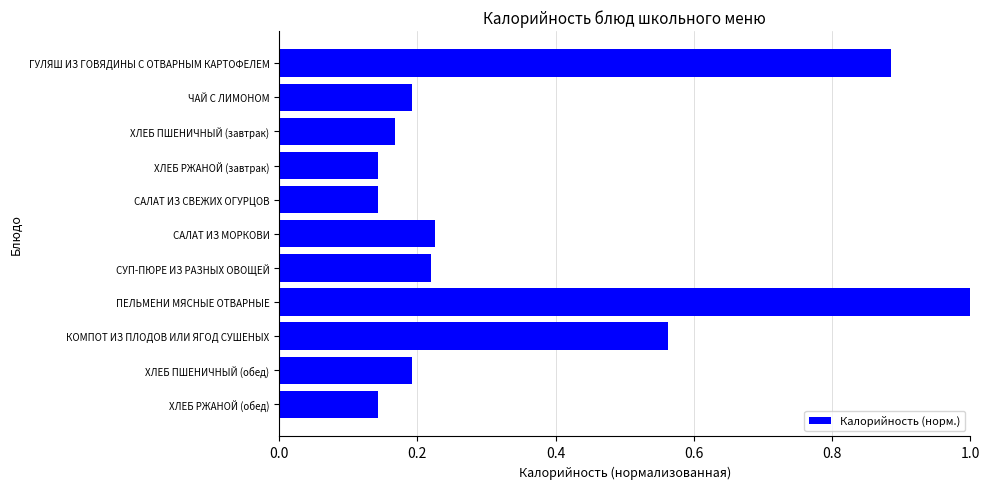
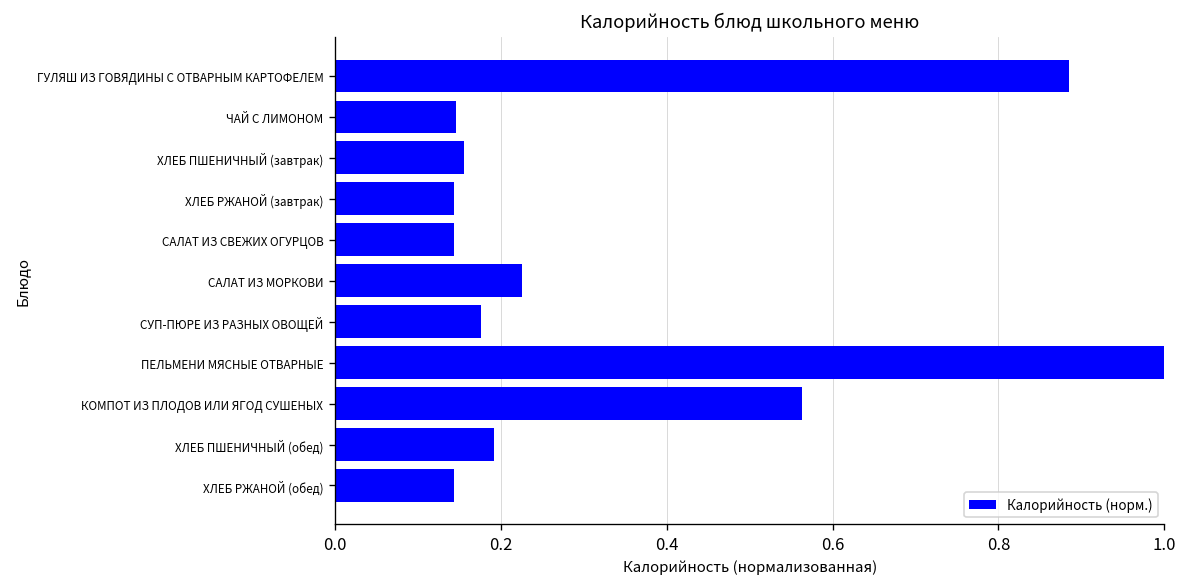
  {
    "ГУЛЯШ ИЗ ГОВЯДИНЫ С ОТВАРНЫМ КАРТОФЕЛЕМ": 0.89,
-   "ЧАЙ С ЛИМОНОМ": 0.19,
-   "ХЛЕБ ПШЕНИЧНЫЙ (завтрак)": 0.17,
+   "ЧАЙ С ЛИМОНОМ": 0.15,
+   "ХЛЕБ ПШЕНИЧНЫЙ (завтрак)": 0.16,
    "ХЛЕБ РЖАНОЙ (завтрак)": 0.14,
    "САЛАТ ИЗ СВЕЖИХ ОГУРЦОВ": 0.14,
    "САЛАТ ИЗ МОРКОВИ": 0.23,
-   "СУП-ПЮРЕ ИЗ РАЗНЫХ ОВОЩЕЙ": 0.22,
+   "СУП-ПЮРЕ ИЗ РАЗНЫХ ОВОЩЕЙ": 0.18,
    "ПЕЛЬМЕНИ МЯСНЫЕ ОТВАРНЫЕ": 1.00,
    "КОМПОТ ИЗ ПЛОДОВ ИЛИ ЯГОД СУШЕНЫХ": 0.56,
    "ХЛЕБ ПШЕНИЧНЫЙ (обед)": 0.19,
    "ХЛЕБ РЖАНОЙ (обед)": 0.14
  }
